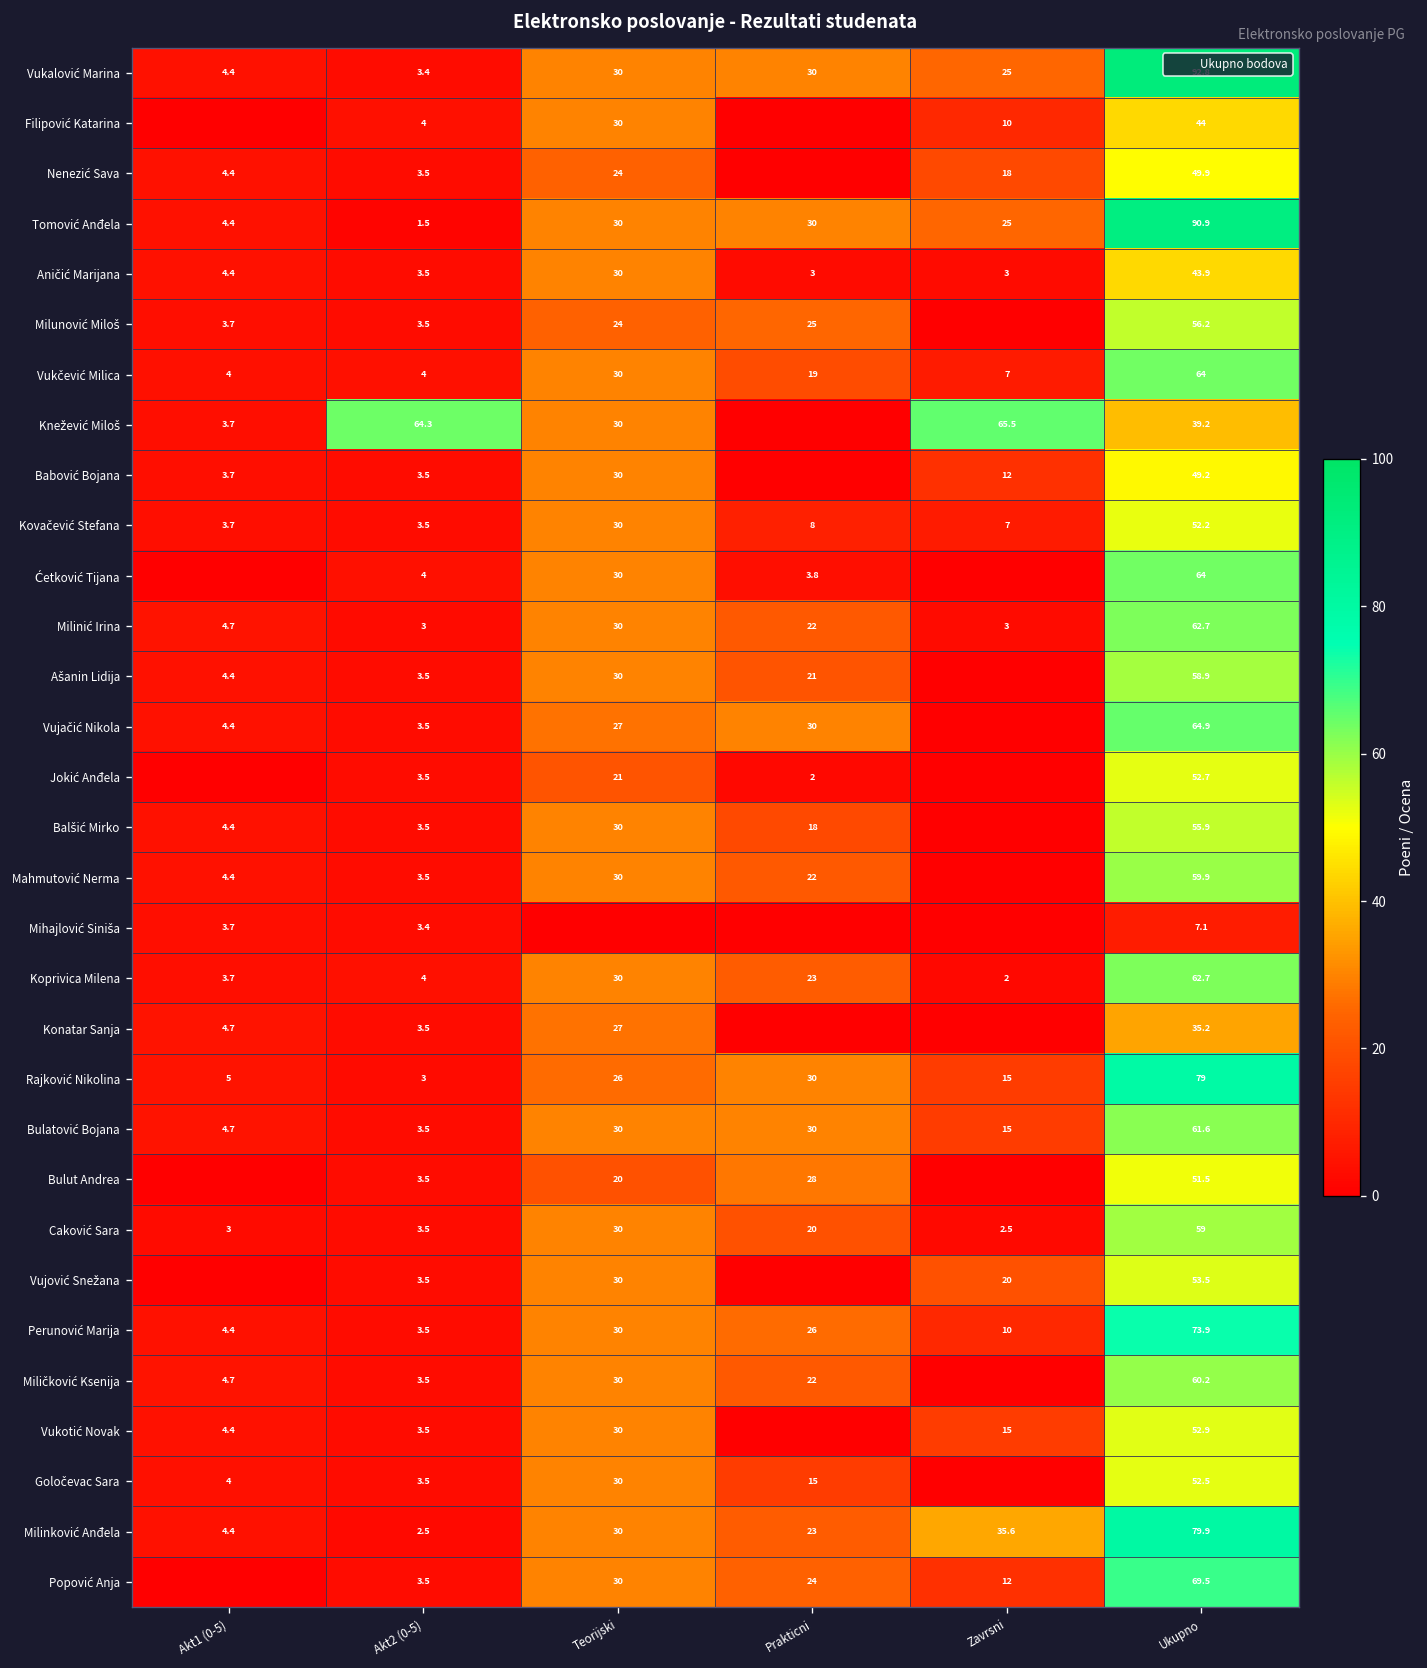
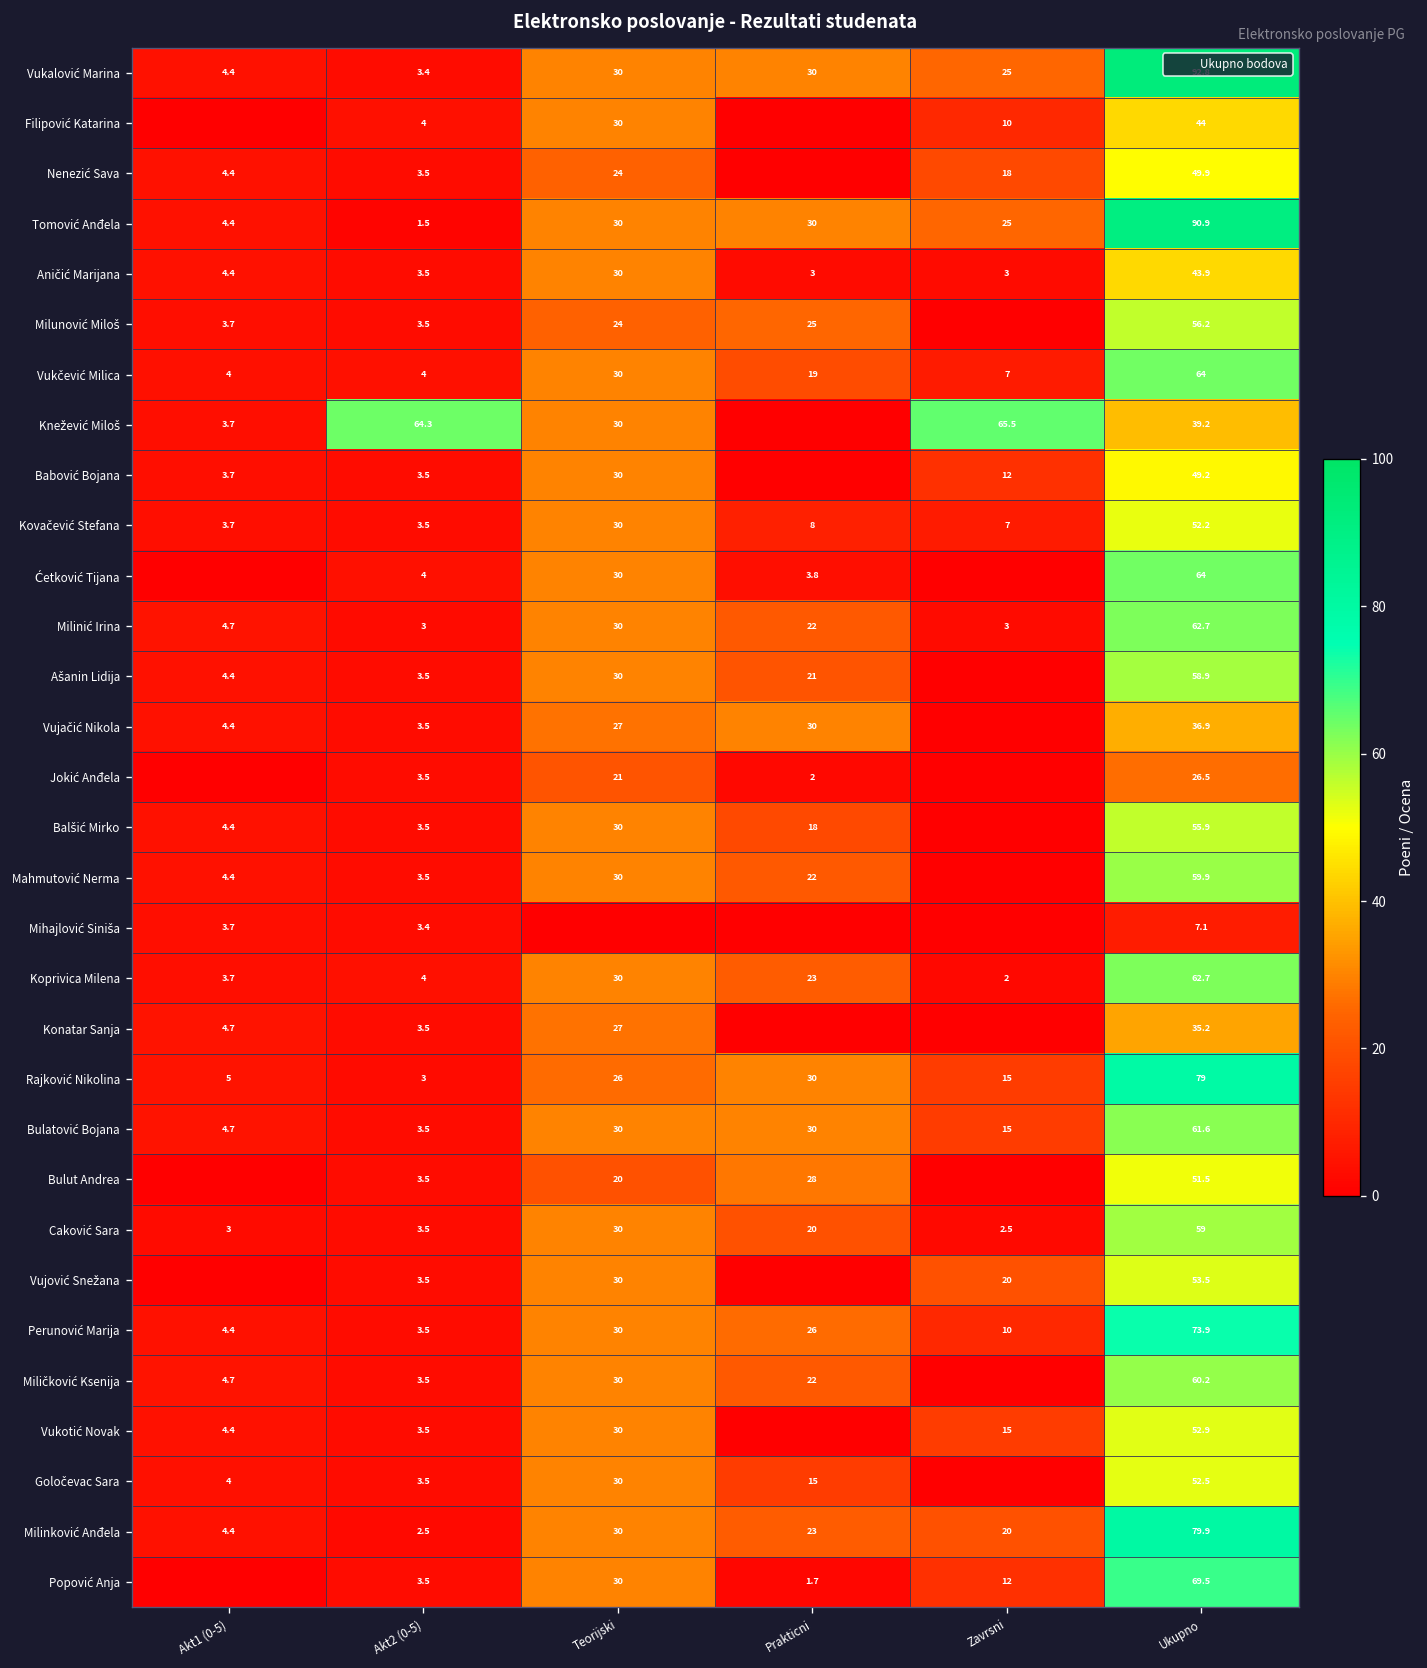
  {
    "Vukalović Marina": {
      "Akt1 (0-5)": 4.4,
      "Akt2 (0-5)": 3.4,
      "Teorijski": 30,
      "Prakticni": 30,
      "Zavrsni": 25
    },
    "Filipović Katarina": {
      "Akt2 (0-5)": 4,
      "Teorijski": 30,
      "Zavrsni": 10,
      "Ukupno": 44
    },
    "Nenezić Sava": {
      "Akt1 (0-5)": 4.4,
      "Akt2 (0-5)": 3.5,
      "Teorijski": 24,
      "Zavrsni": 18,
      "Ukupno": 49.9
    },
    "Tomović Anđela": {
      "Akt1 (0-5)": 4.4,
      "Akt2 (0-5)": 1.5,
      "Teorijski": 30,
      "Prakticni": 30,
      "Zavrsni": 25,
      "Ukupno": 90.9
    },
    "Aničić Marijana": {
      "Akt1 (0-5)": 4.4,
      "Akt2 (0-5)": 3.5,
      "Teorijski": 30,
      "Prakticni": 3,
      "Zavrsni": 3,
      "Ukupno": 43.9
    },
    "Milunović Miloš": {
      "Akt1 (0-5)": 3.7,
      "Akt2 (0-5)": 3.5,
      "Teorijski": 24,
      "Prakticni": 25,
      "Ukupno": 56.2
    },
    "Vukčević Milica": {
      "Akt1 (0-5)": 4,
      "Akt2 (0-5)": 4,
      "Teorijski": 30,
      "Prakticni": 19,
      "Zavrsni": 7,
      "Ukupno": 64
    },
    "Knežević Miloš": {
      "Akt1 (0-5)": 3.7,
      "Akt2 (0-5)": 64.3,
      "Teorijski": 30,
      "Zavrsni": 65.5,
      "Ukupno": 39.2
    },
    "Babović Bojana": {
      "Akt1 (0-5)": 3.7,
      "Akt2 (0-5)": 3.5,
      "Teorijski": 30,
      "Zavrsni": 12,
      "Ukupno": 49.2
    },
    "Kovačević Stefana": {
      "Akt1 (0-5)": 3.7,
      "Akt2 (0-5)": 3.5,
      "Teorijski": 30,
      "Prakticni": 8,
      "Zavrsni": 7,
      "Ukupno": 52.2
    },
    "Ćetković Tijana": {
      "Akt2 (0-5)": 4,
      "Teorijski": 30,
      "Prakticni": 3.8,
      "Ukupno": 64
    },
    "Milinić Irina": {
      "Akt1 (0-5)": 4.7,
      "Akt2 (0-5)": 3,
      "Teorijski": 30,
      "Prakticni": 22,
      "Zavrsni": 3,
      "Ukupno": 62.7
    },
    "Ašanin Lidija": {
      "Akt1 (0-5)": 4.4,
      "Akt2 (0-5)": 3.5,
      "Teorijski": 30,
      "Prakticni": 21,
      "Ukupno": 58.9
    },
    "Vujačić Nikola": {
      "Akt1 (0-5)": 4.4,
      "Akt2 (0-5)": 3.5,
      "Teorijski": 27,
      "Prakticni": 30,
-     "Ukupno": 64.9
+     "Ukupno": 36.9
    },
    "Jokić Anđela": {
      "Akt2 (0-5)": 3.5,
      "Teorijski": 21,
      "Prakticni": 2,
-     "Ukupno": 52.7
+     "Ukupno": 26.5
    },
    "Balšić Mirko": {
      "Akt1 (0-5)": 4.4,
      "Akt2 (0-5)": 3.5,
      "Teorijski": 30,
      "Prakticni": 18,
      "Ukupno": 55.9
    },
    "Mahmutović Nerma": {
      "Akt1 (0-5)": 4.4,
      "Akt2 (0-5)": 3.5,
      "Teorijski": 30,
      "Prakticni": 22,
      "Ukupno": 59.9
    },
    "Mihajlović Siniša": {
      "Akt1 (0-5)": 3.7,
      "Akt2 (0-5)": 3.4,
      "Ukupno": 7.1
    },
    "Koprivica Milena": {
      "Akt1 (0-5)": 3.7,
      "Akt2 (0-5)": 4,
      "Teorijski": 30,
      "Prakticni": 23,
      "Zavrsni": 2,
      "Ukupno": 62.7
    },
    "Konatar Sanja": {
      "Akt1 (0-5)": 4.7,
      "Akt2 (0-5)": 3.5,
      "Teorijski": 27,
      "Ukupno": 35.2
    },
    "Rajković Nikolina": {
      "Akt1 (0-5)": 5,
      "Akt2 (0-5)": 3,
      "Teorijski": 26,
      "Prakticni": 30,
      "Zavrsni": 15,
      "Ukupno": 79
    },
    "Bulatović Bojana": {
      "Akt1 (0-5)": 4.7,
      "Akt2 (0-5)": 3.5,
      "Teorijski": 30,
      "Prakticni": 30,
      "Zavrsni": 15,
      "Ukupno": 61.6
    },
    "Bulut Andrea": {
      "Akt2 (0-5)": 3.5,
      "Teorijski": 20,
      "Prakticni": 28,
      "Ukupno": 51.5
    },
    "Caković Sara": {
      "Akt1 (0-5)": 3,
      "Akt2 (0-5)": 3.5,
      "Teorijski": 30,
      "Prakticni": 20,
      "Zavrsni": 2.5,
      "Ukupno": 59
    },
    "Vujović Snežana": {
      "Akt2 (0-5)": 3.5,
      "Teorijski": 30,
      "Zavrsni": 20,
      "Ukupno": 53.5
    },
    "Perunović Marija": {
      "Akt1 (0-5)": 4.4,
      "Akt2 (0-5)": 3.5,
      "Teorijski": 30,
      "Prakticni": 26,
      "Zavrsni": 10,
      "Ukupno": 73.9
    },
    "Miličković Ksenija": {
      "Akt1 (0-5)": 4.7,
      "Akt2 (0-5)": 3.5,
      "Teorijski": 30,
      "Prakticni": 22,
      "Ukupno": 60.2
    },
    "Vukotić Novak": {
      "Akt1 (0-5)": 4.4,
      "Akt2 (0-5)": 3.5,
      "Teorijski": 30,
      "Zavrsni": 15,
      "Ukupno": 52.9
    },
    "Goločevac Sara": {
      "Akt1 (0-5)": 4,
      "Akt2 (0-5)": 3.5,
      "Teorijski": 30,
      "Prakticni": 15,
      "Ukupno": 52.5
    },
    "Milinković Anđela": {
      "Akt1 (0-5)": 4.4,
      "Akt2 (0-5)": 2.5,
      "Teorijski": 30,
      "Prakticni": 23,
-     "Zavrsni": 35.6,
+     "Zavrsni": 20,
      "Ukupno": 79.9
    },
    "Popović Anja": {
      "Akt2 (0-5)": 3.5,
      "Teorijski": 30,
-     "Prakticni": 24,
+     "Prakticni": 1.7,
      "Zavrsni": 12,
      "Ukupno": 69.5
    }
  }
